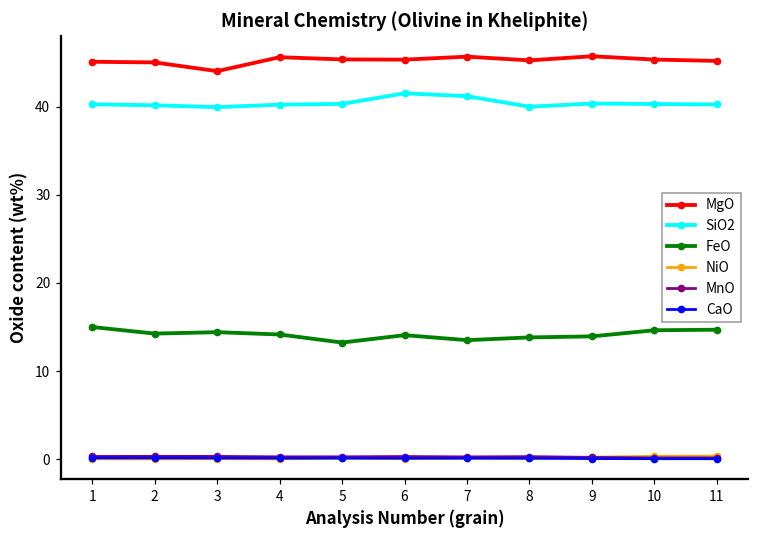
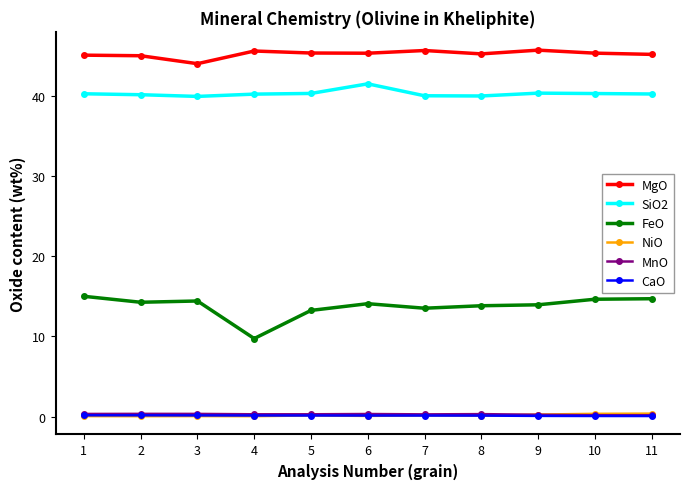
  {
    "MgO": {
      "1": 45,
      "2": 45,
      "3": 44,
      "4": 46,
      "5": 45,
      "6": 45,
      "7": 46,
      "8": 45,
      "9": 46,
      "10": 45,
      "11": 45
    },
    "SiO2": {
      "1": 40,
      "2": 40,
      "3": 40,
      "4": 40,
      "5": 40,
      "6": 41,
-     "7": 41,
+     "7": 40,
      "8": 40,
      "9": 40,
      "10": 40,
      "11": 40
    },
    "FeO": {
      "1": 15,
      "2": 14,
      "3": 14,
-     "4": 14,
+     "4": 10,
      "5": 13,
      "6": 14,
      "7": 14,
      "8": 14,
      "9": 14,
      "10": 15,
      "11": 15
    }
  }
